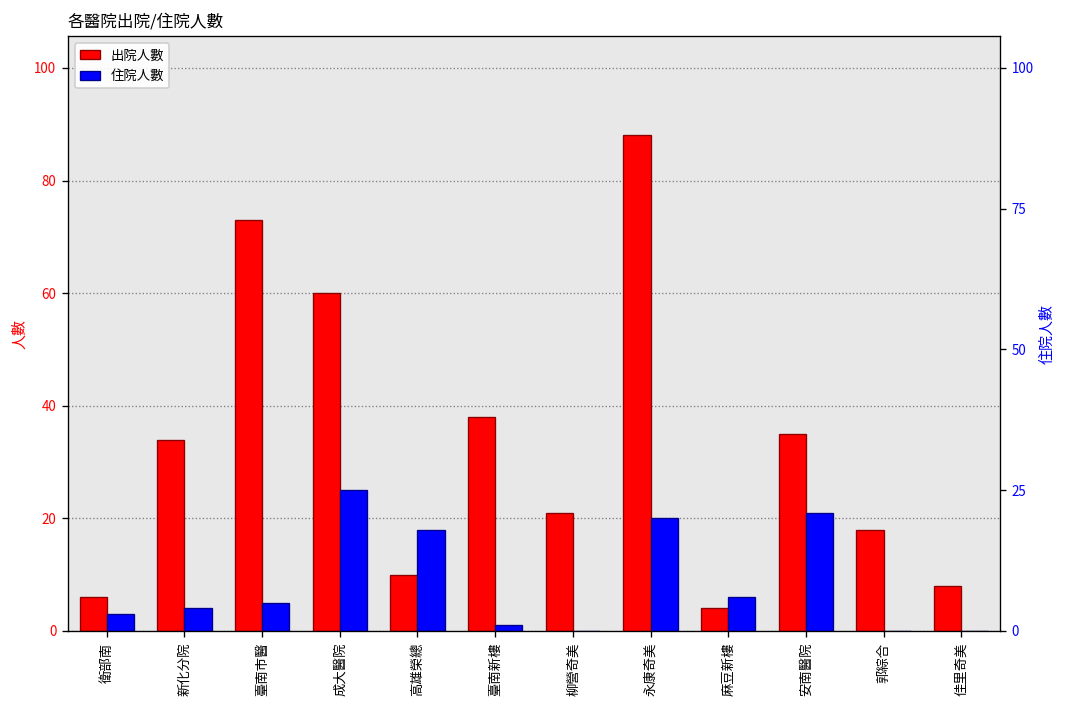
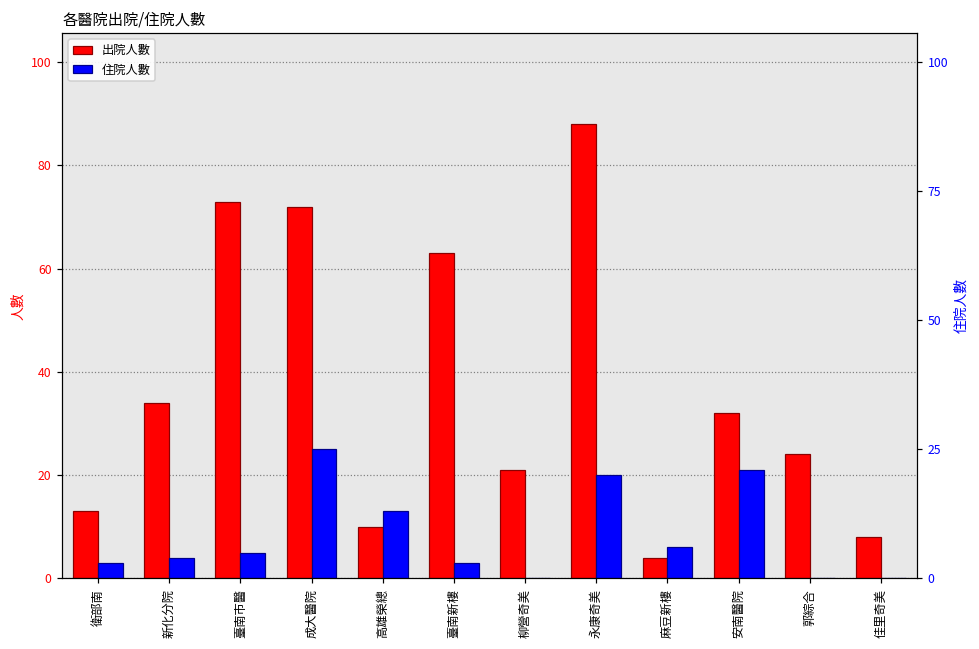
  {
    "出院人數": {
-     "衛部南": 6,
+     "衛部南": 13,
      "新化分院": 34,
      "臺南市醫": 73,
-     "成大醫院": 60,
+     "成大醫院": 72,
      "高雄榮總": 10,
-     "臺南新樓": 38,
+     "臺南新樓": 63,
      "柳營奇美": 21,
      "永康奇美": 88,
      "麻豆新樓": 4,
-     "安南醫院": 35,
-     "郭綜合": 18,
+     "安南醫院": 32,
+     "郭綜合": 24,
      "佳里奇美": 8
    },
    "住院人數": {
      "衛部南": 3,
      "新化分院": 4,
      "臺南市醫": 5,
      "成大醫院": 25,
-     "高雄榮總": 18,
-     "臺南新樓": 1,
+     "高雄榮總": 13,
+     "臺南新樓": 3,
      "柳營奇美": 0,
      "永康奇美": 20,
      "麻豆新樓": 6,
      "安南醫院": 21,
      "郭綜合": 0,
      "佳里奇美": 0
    }
  }
